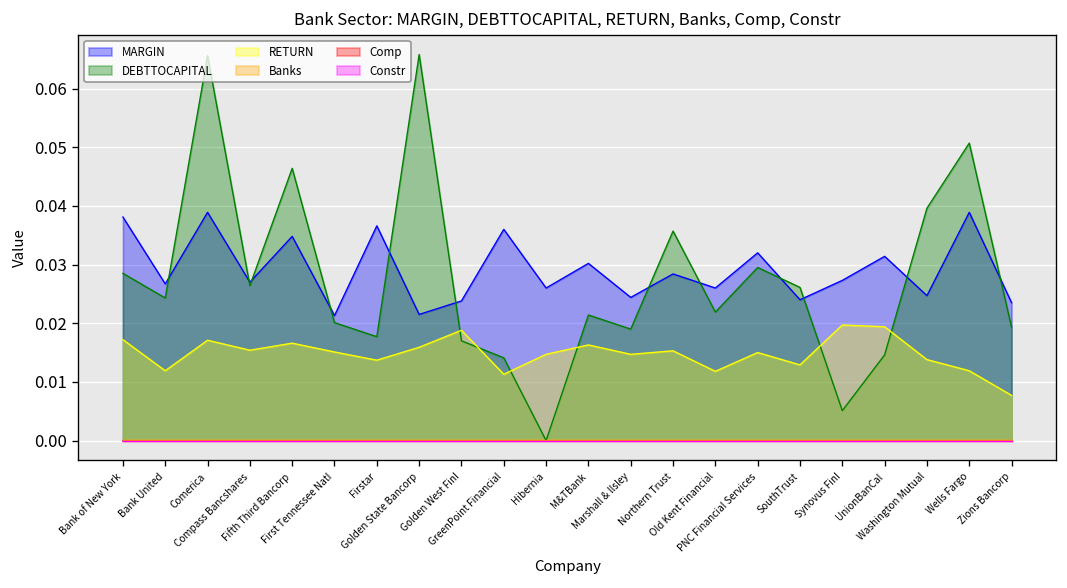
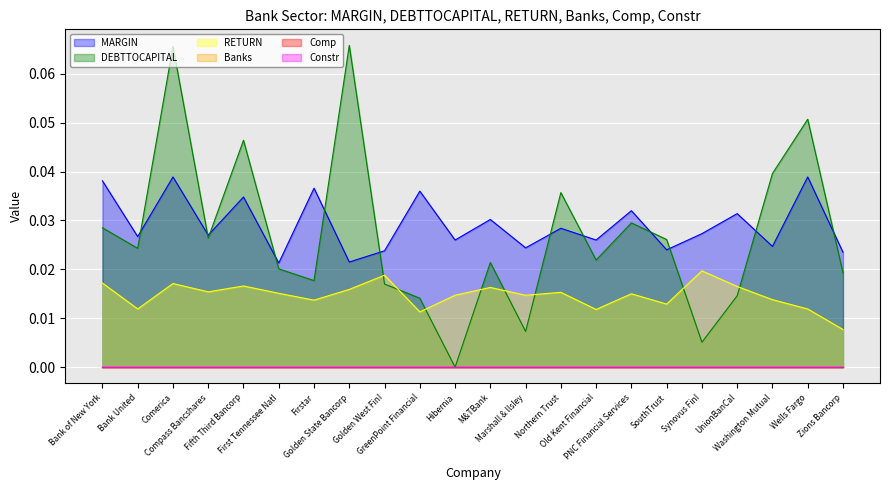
  {
    "MARGIN": {
      "Bank of New York": 0.038,
      "Bank United": 0.027,
      "Comerica": 0.039,
      "Compass Bancshares": 0.027,
      "Fifth Third Bancorp": 0.035,
      "First Tennessee NatI": 0.021,
      "Firstar": 0.037,
      "Golden State Bancorp": 0.022,
      "Golden West FinI": 0.024,
      "GreenPoint Financial": 0.036,
      "Hibernia": 0.026,
      "M&TBank": 0.030,
      "Marshall & llsley": 0.024,
      "Northern Trust": 0.028,
      "Old Kent Financial": 0.026,
      "PNC Financial Services": 0.032,
      "SouthTrust": 0.024,
      "Synovus FinI": 0.027,
      "UnionBanCal": 0.031,
      "Washington Mutual": 0.025,
      "Wells Fargo": 0.039,
      "Zions Bancorp": 0.024
    },
    "DEBTTOCAPITAL": {
      "Bank of New York": 0.029,
      "Bank United": 0.024,
      "Compass Bancshares": 0.026,
      "Fifth Third Bancorp": 0.046,
      "First Tennessee NatI": 0.020,
      "Firstar": 0.018,
      "Golden State Bancorp": 0.066,
      "Golden West FinI": 0.017,
      "GreenPoint Financial": 0.014,
      "M&TBank": 0.021,
-     "Marshall & llsley": 0.019,
+     "Marshall & llsley": 0.007,
      "Northern Trust": 0.036,
      "Old Kent Financial": 0.022,
      "PNC Financial Services": 0.030,
      "SouthTrust": 0.026,
      "Synovus FinI": 0.005,
      "UnionBanCal": 0.015,
      "Washington Mutual": 0.040,
      "Wells Fargo": 0.051,
      "Zions Bancorp": 0.019
    },
    "RETURN": {
      "Bank of New York": 0.017,
      "Bank United": 0.012,
      "Comerica": 0.017,
      "Compass Bancshares": 0.015,
      "Fifth Third Bancorp": 0.017,
      "First Tennessee NatI": 0.015,
      "Firstar": 0.014,
      "Golden State Bancorp": 0.016,
      "Golden West FinI": 0.019,
      "GreenPoint Financial": 0.011,
      "Hibernia": 0.015,
      "M&TBank": 0.016,
      "Marshall & llsley": 0.015,
      "Northern Trust": 0.015,
      "Old Kent Financial": 0.012,
      "PNC Financial Services": 0.015,
      "SouthTrust": 0.013,
      "Synovus FinI": 0.020,
-     "UnionBanCal": 0.019,
+     "UnionBanCal": 0.017,
      "Washington Mutual": 0.014,
      "Wells Fargo": 0.012,
      "Zions Bancorp": 0.008
    },
    "Constr": {
      "Bank of New York": 0.000,
      "Bank United": 0.000,
      "Comerica": 0.000,
      "Compass Bancshares": 0.000,
      "Fifth Third Bancorp": 0.000,
      "First Tennessee NatI": 0.000,
      "Firstar": 0.000,
      "Golden State Bancorp": 0.000,
      "Golden West FinI": 0.000,
      "GreenPoint Financial": 0.000,
      "M&TBank": 0.000,
      "Marshall & llsley": 0.000,
      "Northern Trust": 0.000,
      "Old Kent Financial": 0.000,
      "PNC Financial Services": 0.000,
      "SouthTrust": 0.000,
      "Synovus FinI": 0.000,
      "UnionBanCal": 0.000,
      "Washington Mutual": 0.000,
      "Wells Fargo": 0.000,
      "Zions Bancorp": 0.000
    }
  }
